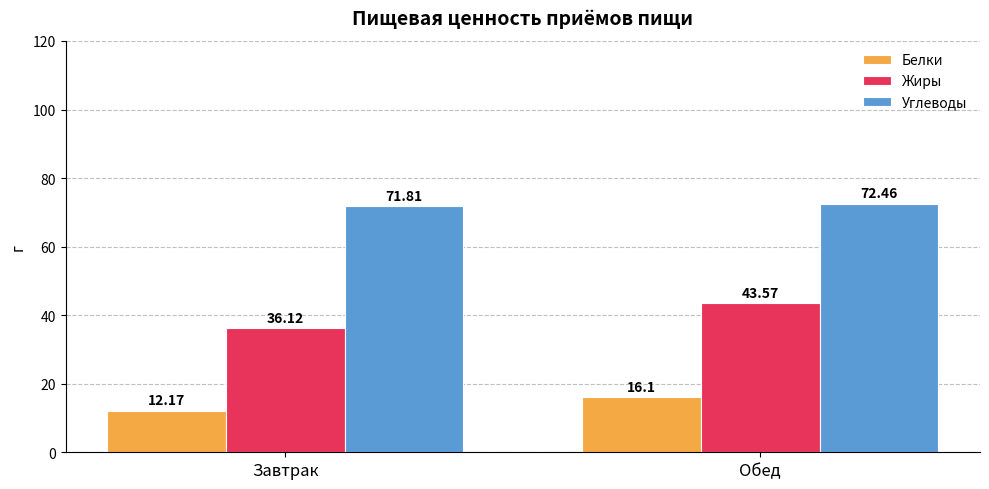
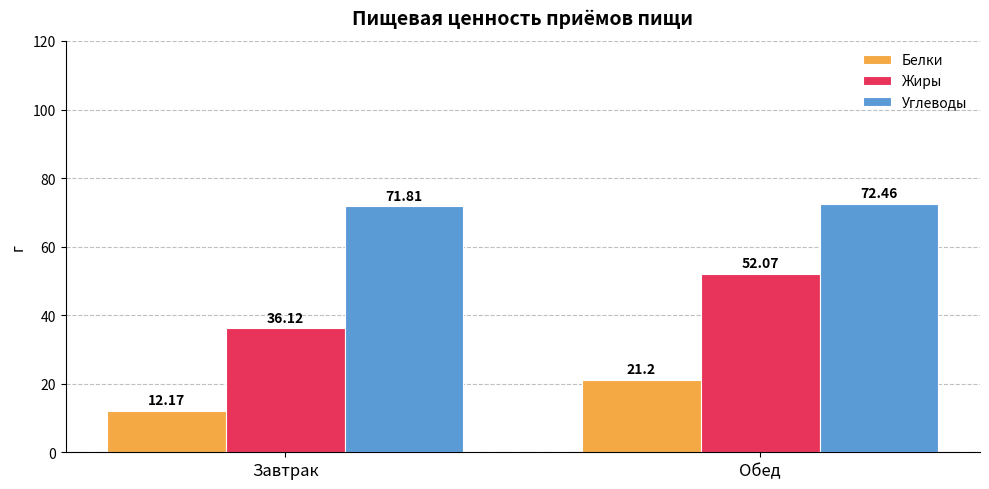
  {
    "Белки": {
      "Завтрак": 12.17,
-     "Обед": 16.1
+     "Обед": 21.2
    },
    "Жиры": {
      "Завтрак": 36.12,
-     "Обед": 43.57
+     "Обед": 52.07
    },
    "Углеводы": {
      "Завтрак": 71.81,
      "Обед": 72.46
    }
  }
